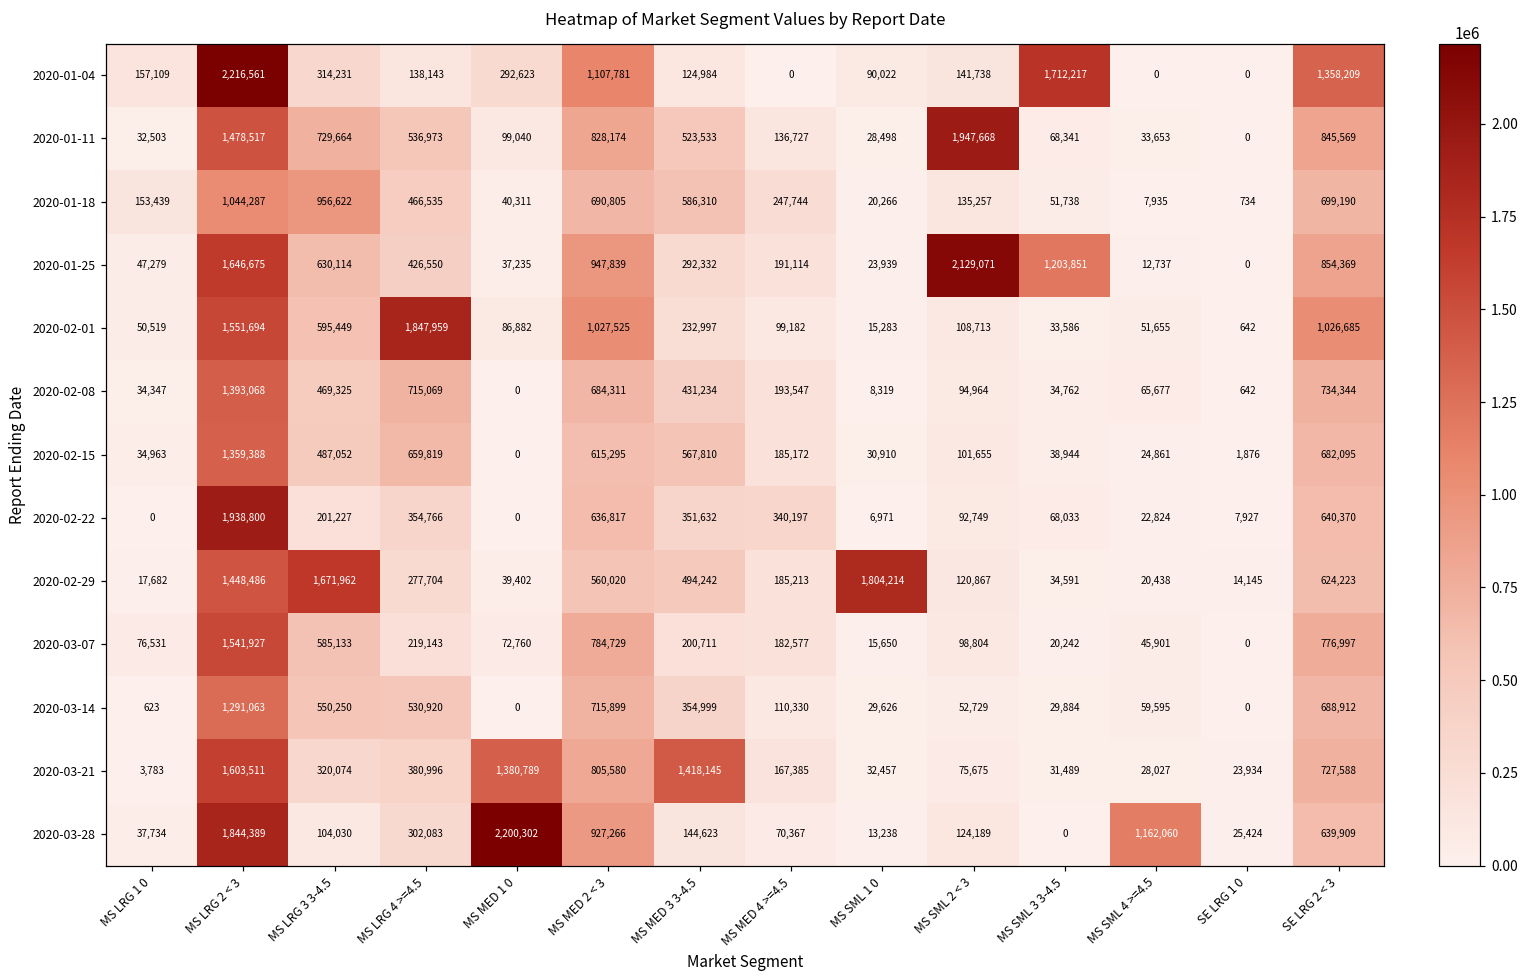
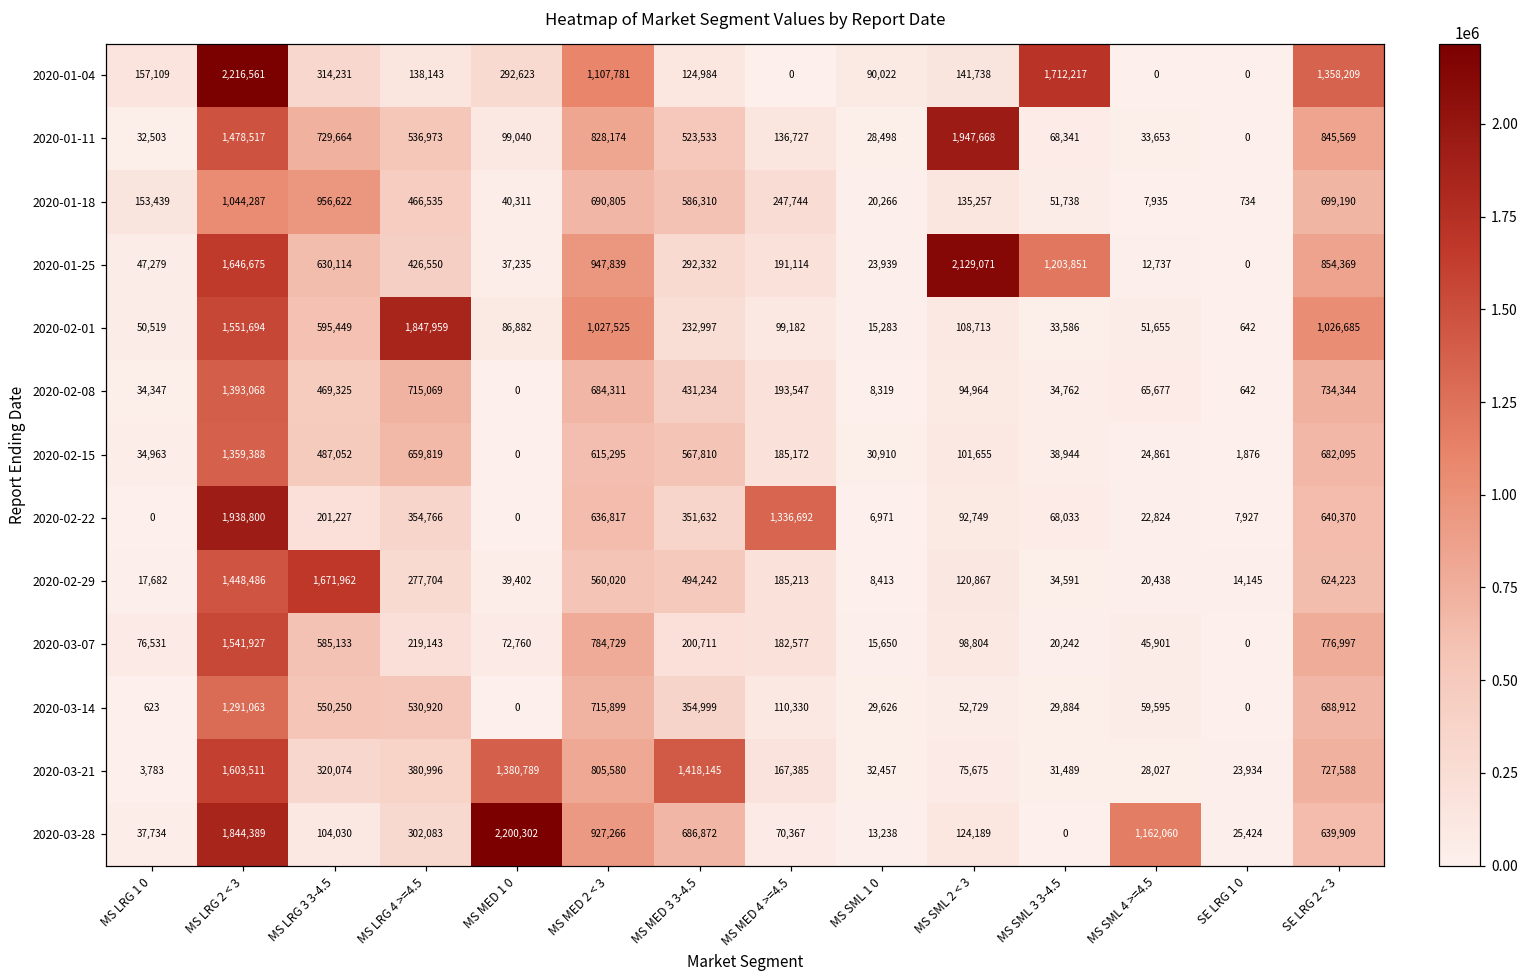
  {
    "2020-01-04": {
      "MS LRG 1 0": "157,109",
      "MS LRG 2 < 3": "2,216,561",
      "MS LRG 3 3-4.5": "314,231",
      "MS LRG 4 >=4.5": "138,143",
      "MS MED 1 0": "292,623",
      "MS MED 2 < 3": "1,107,781",
      "MS MED 3 3-4.5": "124,984",
      "MS MED 4 >=4.5": "0",
      "MS SML 1 0": "90,022",
      "MS SML 2 < 3": "141,738",
      "MS SML 3 3-4.5": "1,712,217",
      "MS SML 4 >=4.5": "0",
      "SE LRG 1 0": "0",
      "SE LRG 2 < 3": "1,358,209"
    },
    "2020-01-11": {
      "MS LRG 1 0": "32,503",
      "MS LRG 2 < 3": "1,478,517",
      "MS LRG 3 3-4.5": "729,664",
      "MS LRG 4 >=4.5": "536,973",
      "MS MED 1 0": "99,040",
      "MS MED 2 < 3": "828,174",
      "MS MED 3 3-4.5": "523,533",
      "MS MED 4 >=4.5": "136,727",
      "MS SML 1 0": "28,498",
      "MS SML 2 < 3": "1,947,668",
      "MS SML 3 3-4.5": "68,341",
      "MS SML 4 >=4.5": "33,653",
      "SE LRG 1 0": "0",
      "SE LRG 2 < 3": "845,569"
    },
    "2020-01-18": {
      "MS LRG 1 0": "153,439",
      "MS LRG 2 < 3": "1,044,287",
      "MS LRG 3 3-4.5": "956,622",
      "MS LRG 4 >=4.5": "466,535",
      "MS MED 1 0": "40,311",
      "MS MED 2 < 3": "690,805",
      "MS MED 3 3-4.5": "586,310",
      "MS MED 4 >=4.5": "247,744",
      "MS SML 1 0": "20,266",
      "MS SML 2 < 3": "135,257",
      "MS SML 3 3-4.5": "51,738",
      "MS SML 4 >=4.5": "7,935",
      "SE LRG 1 0": "734",
      "SE LRG 2 < 3": "699,190"
    },
    "2020-01-25": {
      "MS LRG 1 0": "47,279",
      "MS LRG 2 < 3": "1,646,675",
      "MS LRG 3 3-4.5": "630,114",
      "MS LRG 4 >=4.5": "426,550",
      "MS MED 1 0": "37,235",
      "MS MED 2 < 3": "947,839",
      "MS MED 3 3-4.5": "292,332",
      "MS MED 4 >=4.5": "191,114",
      "MS SML 1 0": "23,939",
      "MS SML 2 < 3": "2,129,071",
      "MS SML 3 3-4.5": "1,203,851",
      "MS SML 4 >=4.5": "12,737",
      "SE LRG 1 0": "0",
      "SE LRG 2 < 3": "854,369"
    },
    "2020-02-01": {
      "MS LRG 1 0": "50,519",
      "MS LRG 2 < 3": "1,551,694",
      "MS LRG 3 3-4.5": "595,449",
      "MS LRG 4 >=4.5": "1,847,959",
      "MS MED 1 0": "86,882",
      "MS MED 2 < 3": "1,027,525",
      "MS MED 3 3-4.5": "232,997",
      "MS MED 4 >=4.5": "99,182",
      "MS SML 1 0": "15,283",
      "MS SML 2 < 3": "108,713",
      "MS SML 3 3-4.5": "33,586",
      "MS SML 4 >=4.5": "51,655",
      "SE LRG 1 0": "642",
      "SE LRG 2 < 3": "1,026,685"
    },
    "2020-02-08": {
      "MS LRG 1 0": "34,347",
      "MS LRG 2 < 3": "1,393,068",
      "MS LRG 3 3-4.5": "469,325",
      "MS LRG 4 >=4.5": "715,069",
      "MS MED 1 0": "0",
      "MS MED 2 < 3": "684,311",
      "MS MED 3 3-4.5": "431,234",
      "MS MED 4 >=4.5": "193,547",
      "MS SML 1 0": "8,319",
      "MS SML 2 < 3": "94,964",
      "MS SML 3 3-4.5": "34,762",
      "MS SML 4 >=4.5": "65,677",
      "SE LRG 1 0": "642",
      "SE LRG 2 < 3": "734,344"
    },
    "2020-02-15": {
      "MS LRG 1 0": "34,963",
      "MS LRG 2 < 3": "1,359,388",
      "MS LRG 3 3-4.5": "487,052",
      "MS LRG 4 >=4.5": "659,819",
      "MS MED 1 0": "0",
      "MS MED 2 < 3": "615,295",
      "MS MED 3 3-4.5": "567,810",
      "MS MED 4 >=4.5": "185,172",
      "MS SML 1 0": "30,910",
      "MS SML 2 < 3": "101,655",
      "MS SML 3 3-4.5": "38,944",
      "MS SML 4 >=4.5": "24,861",
      "SE LRG 1 0": "1,876",
      "SE LRG 2 < 3": "682,095"
    },
    "2020-02-22": {
      "MS LRG 1 0": "0",
      "MS LRG 2 < 3": "1,938,800",
      "MS LRG 3 3-4.5": "201,227",
      "MS LRG 4 >=4.5": "354,766",
      "MS MED 1 0": "0",
      "MS MED 2 < 3": "636,817",
      "MS MED 3 3-4.5": "351,632",
-     "MS MED 4 >=4.5": "340,197",
+     "MS MED 4 >=4.5": "1,336,692",
      "MS SML 1 0": "6,971",
      "MS SML 2 < 3": "92,749",
      "MS SML 3 3-4.5": "68,033",
      "MS SML 4 >=4.5": "22,824",
      "SE LRG 1 0": "7,927",
      "SE LRG 2 < 3": "640,370"
    },
    "2020-02-29": {
      "MS LRG 1 0": "17,682",
      "MS LRG 2 < 3": "1,448,486",
      "MS LRG 3 3-4.5": "1,671,962",
      "MS LRG 4 >=4.5": "277,704",
      "MS MED 1 0": "39,402",
      "MS MED 2 < 3": "560,020",
      "MS MED 3 3-4.5": "494,242",
      "MS MED 4 >=4.5": "185,213",
-     "MS SML 1 0": "1,804,214",
+     "MS SML 1 0": "8,413",
      "MS SML 2 < 3": "120,867",
      "MS SML 3 3-4.5": "34,591",
      "MS SML 4 >=4.5": "20,438",
      "SE LRG 1 0": "14,145",
      "SE LRG 2 < 3": "624,223"
    },
    "2020-03-07": {
      "MS LRG 1 0": "76,531",
      "MS LRG 2 < 3": "1,541,927",
      "MS LRG 3 3-4.5": "585,133",
      "MS LRG 4 >=4.5": "219,143",
      "MS MED 1 0": "72,760",
      "MS MED 2 < 3": "784,729",
      "MS MED 3 3-4.5": "200,711",
      "MS MED 4 >=4.5": "182,577",
      "MS SML 1 0": "15,650",
      "MS SML 2 < 3": "98,804",
      "MS SML 3 3-4.5": "20,242",
      "MS SML 4 >=4.5": "45,901",
      "SE LRG 1 0": "0",
      "SE LRG 2 < 3": "776,997"
    },
    "2020-03-14": {
      "MS LRG 1 0": "623",
      "MS LRG 2 < 3": "1,291,063",
      "MS LRG 3 3-4.5": "550,250",
      "MS LRG 4 >=4.5": "530,920",
      "MS MED 1 0": "0",
      "MS MED 2 < 3": "715,899",
      "MS MED 3 3-4.5": "354,999",
      "MS MED 4 >=4.5": "110,330",
      "MS SML 1 0": "29,626",
      "MS SML 2 < 3": "52,729",
      "MS SML 3 3-4.5": "29,884",
      "MS SML 4 >=4.5": "59,595",
      "SE LRG 1 0": "0",
      "SE LRG 2 < 3": "688,912"
    },
    "2020-03-21": {
      "MS LRG 1 0": "3,783",
      "MS LRG 2 < 3": "1,603,511",
      "MS LRG 3 3-4.5": "320,074",
      "MS LRG 4 >=4.5": "380,996",
      "MS MED 1 0": "1,380,789",
      "MS MED 2 < 3": "805,580",
      "MS MED 3 3-4.5": "1,418,145",
      "MS MED 4 >=4.5": "167,385",
      "MS SML 1 0": "32,457",
      "MS SML 2 < 3": "75,675",
      "MS SML 3 3-4.5": "31,489",
      "MS SML 4 >=4.5": "28,027",
      "SE LRG 1 0": "23,934",
      "SE LRG 2 < 3": "727,588"
    },
    "2020-03-28": {
      "MS LRG 1 0": "37,734",
      "MS LRG 2 < 3": "1,844,389",
      "MS LRG 3 3-4.5": "104,030",
      "MS LRG 4 >=4.5": "302,083",
      "MS MED 1 0": "2,200,302",
      "MS MED 2 < 3": "927,266",
-     "MS MED 3 3-4.5": "144,623",
+     "MS MED 3 3-4.5": "686,872",
      "MS MED 4 >=4.5": "70,367",
      "MS SML 1 0": "13,238",
      "MS SML 2 < 3": "124,189",
      "MS SML 3 3-4.5": "0",
      "MS SML 4 >=4.5": "1,162,060",
      "SE LRG 1 0": "25,424",
      "SE LRG 2 < 3": "639,909"
    }
  }
